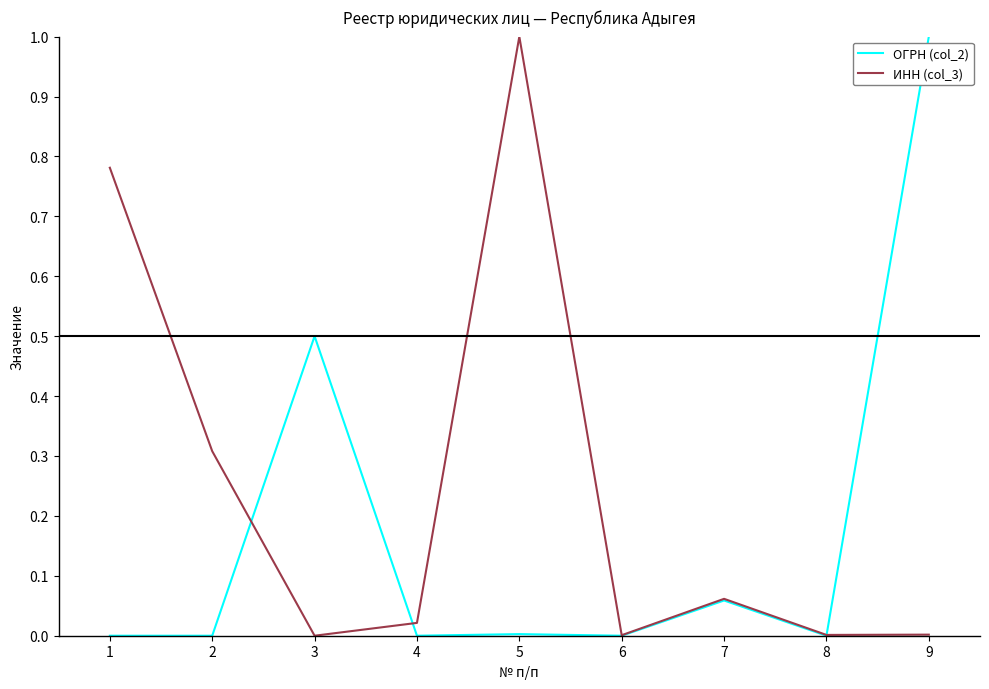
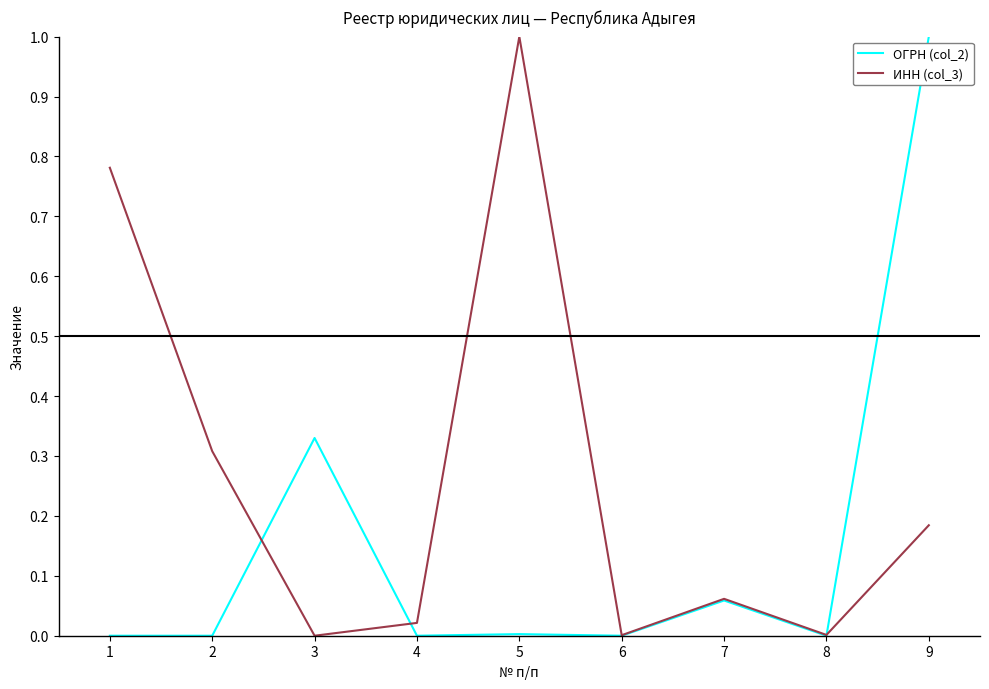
  {
    "ОГРН (col_2)": {
      "1": 0.00,
      "2": 0.00,
-     "3": 0.50,
+     "3": 0.33,
      "4": 0.00,
      "5": 0.00,
      "9": 1.00
    },
    "ИНН (col_3)": {
      "1": 0.78,
      "2": 0.31,
      "3": 0.00,
      "4": 0.02,
      "5": 1.00,
-     "9": 0.00
+     "9": 0.18
    }
  }
